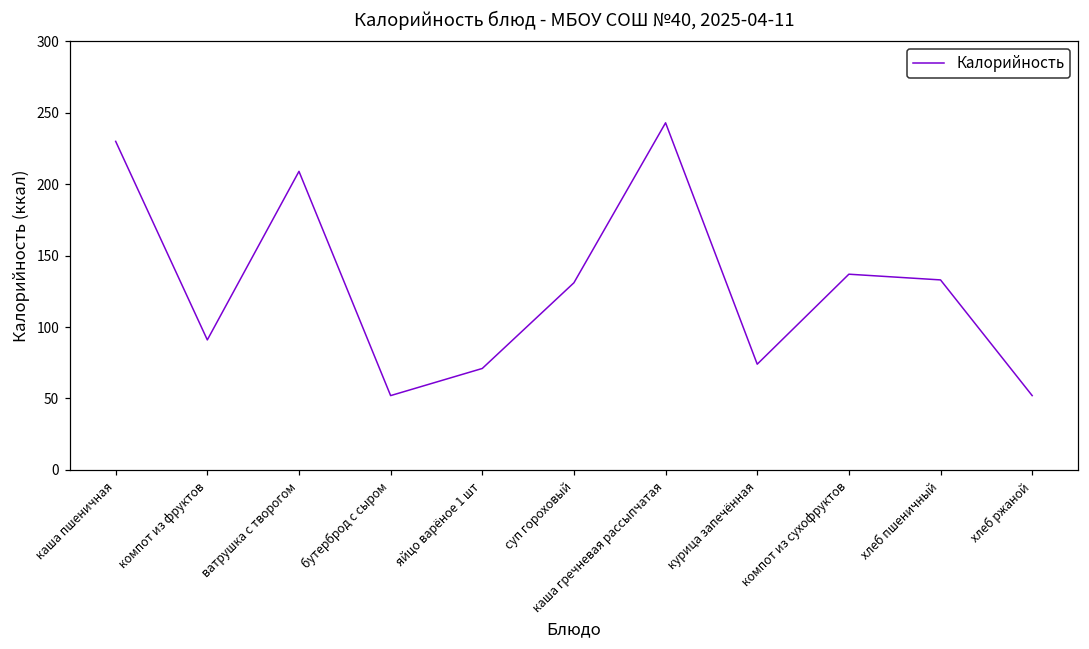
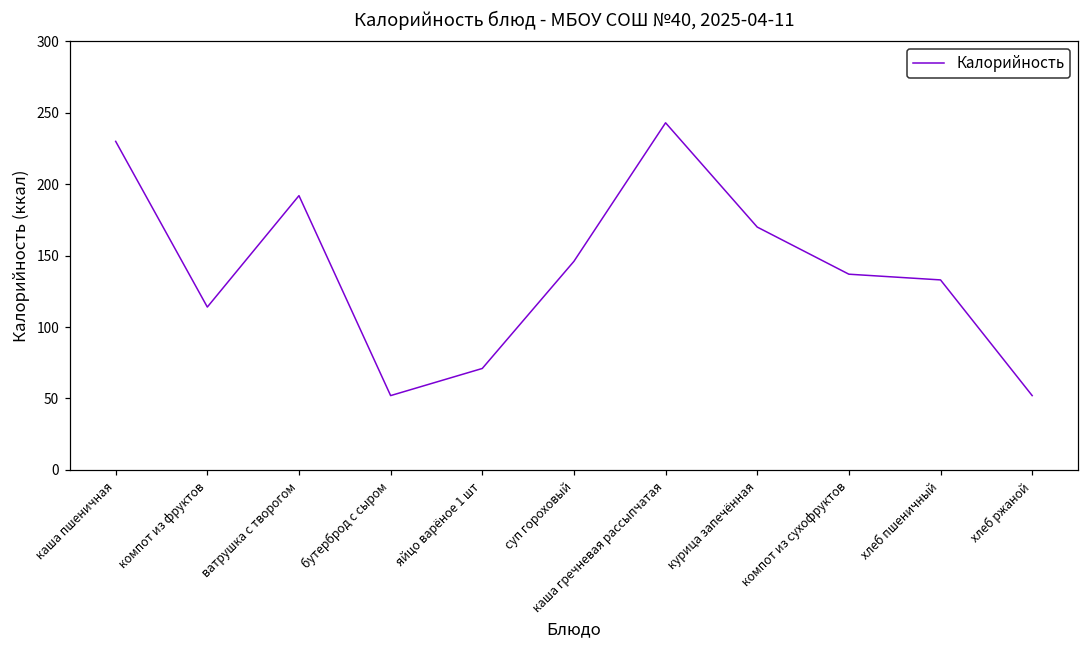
  {
    "каша пшеничная": 230,
-   "компот из фруктов": 91,
-   "ватрушка с творогом": 209,
+   "компот из фруктов": 114,
+   "ватрушка с творогом": 192,
    "бутерброд с сыром": 52,
    "яйцо варёное 1 шт": 71,
-   "суп гороховый": 131,
+   "суп гороховый": 146,
    "каша гречневая рассыпчатая": 243,
-   "курица запечённая": 74,
+   "курица запечённая": 170,
    "компот из сухофруктов": 137,
    "хлеб пшеничный": 133,
    "хлеб ржаной": 52
  }
